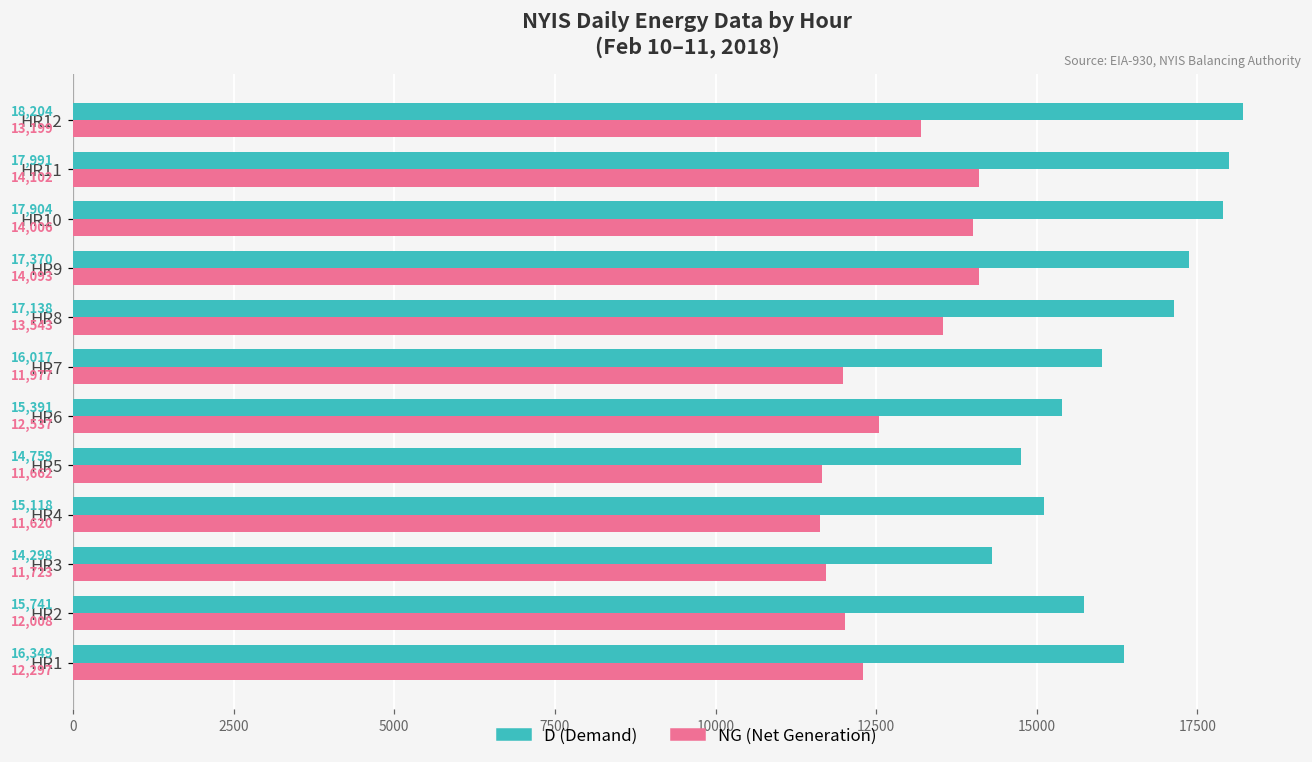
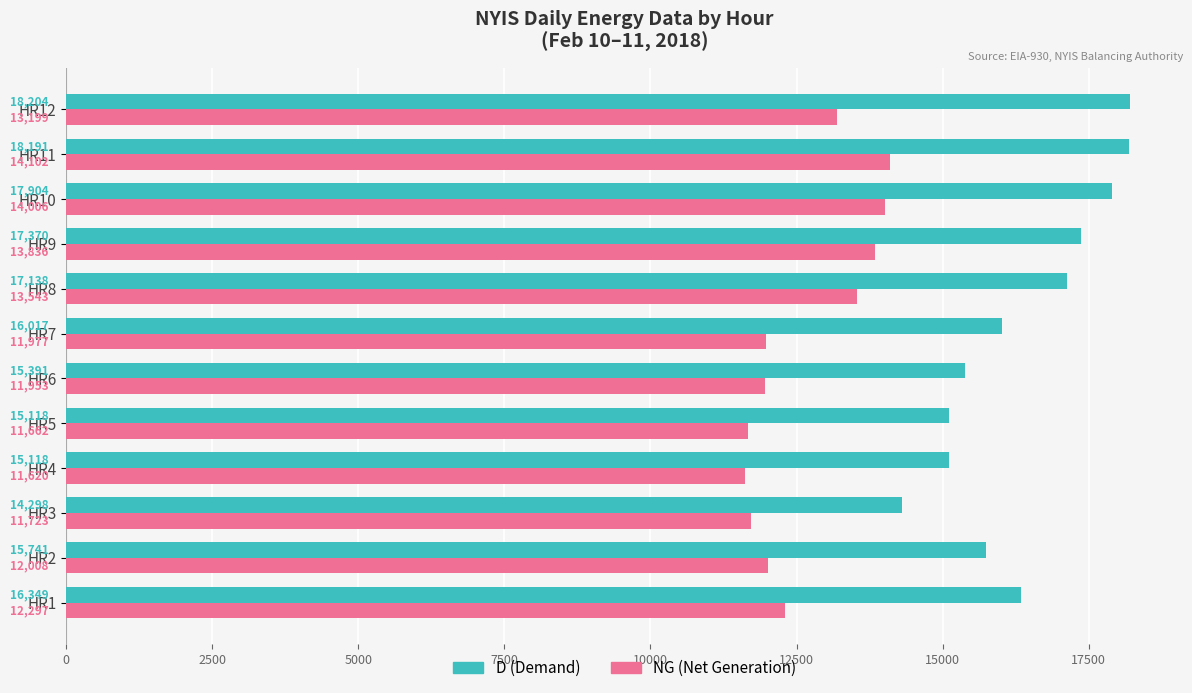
  {
    "D (Demand)": {
-     "HR11": "17,991",
-     "HR5": "14,759"
+     "HR11": "18,191",
+     "HR5": "15,118"
    },
    "NG (Net Generation)": {
-     "HR9": "14,093",
-     "HR6": "12,537"
+     "HR9": "13,836",
+     "HR6": "11,953"
    }
  }
